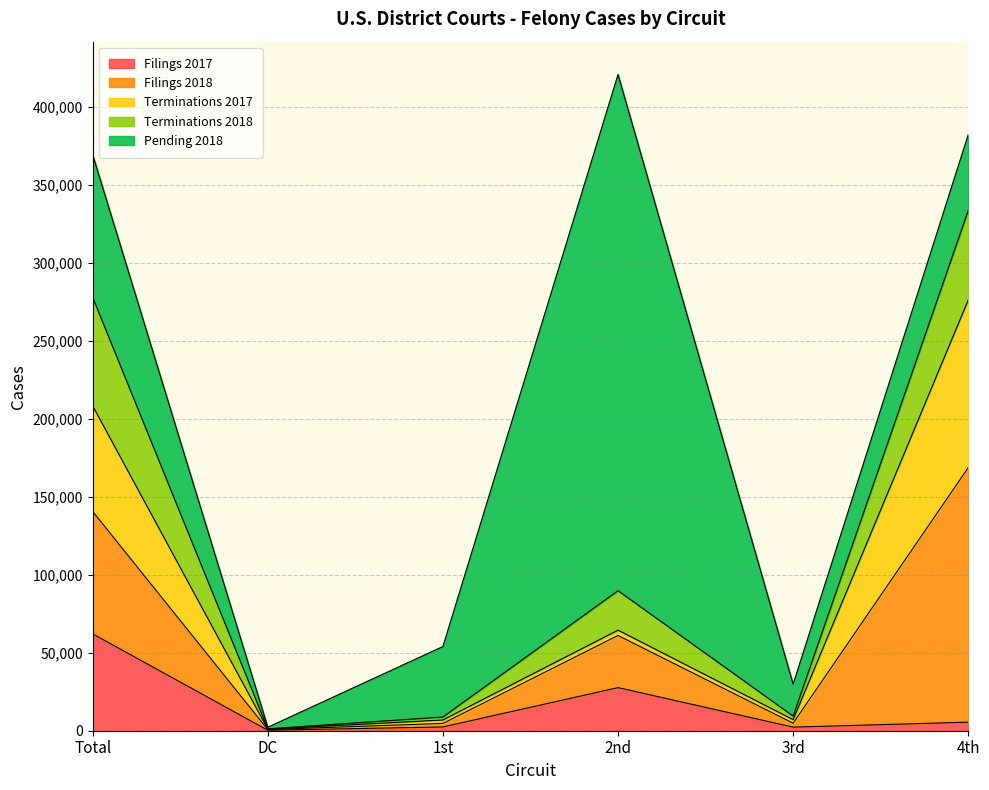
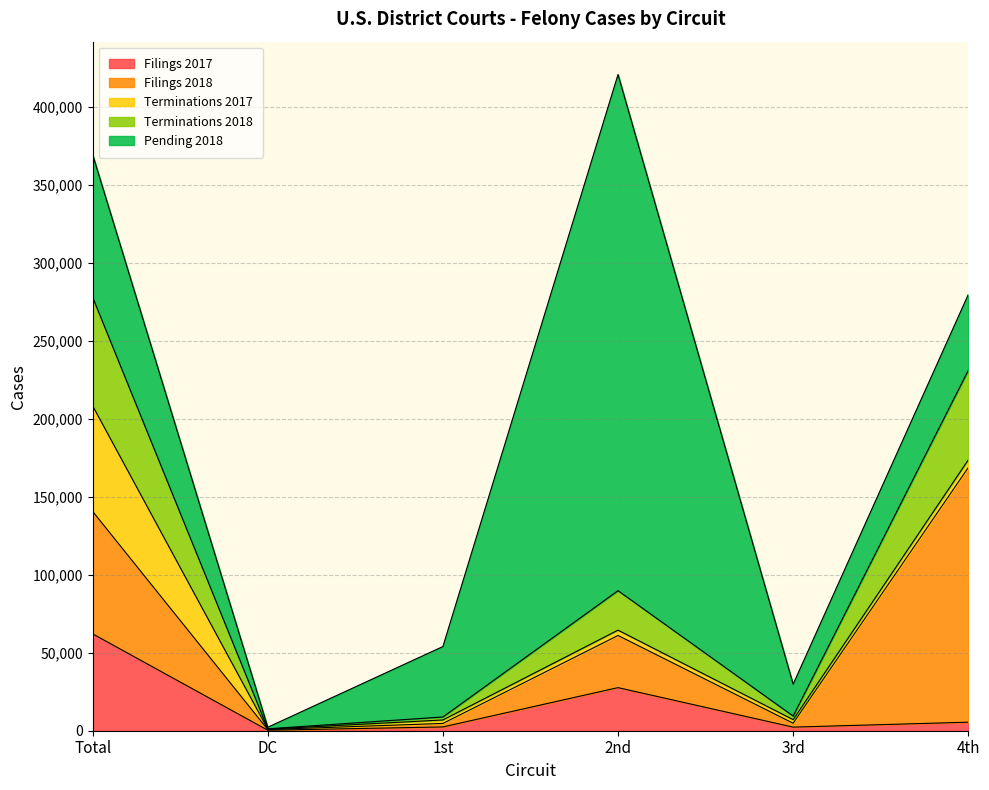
  {
    "Filings 2017": {
      "Total": "62,000",
      "1st": "2,000",
      "2nd": "28,000",
      "3rd": "2,000",
      "4th": "5,000"
    },
    "Filings 2018": {
      "Total": "78,000",
      "1st": "2,000",
      "2nd": "33,000",
      "3rd": "3,000",
      "4th": "163,000"
    },
    "Terminations 2017": {
      "Total": "68,000",
      "1st": "2,000",
      "2nd": "3,000",
      "3rd": "2,000",
-     "4th": "107,000"
+     "4th": "5,000"
    },
    "Terminations 2018": {
      "Total": "70,000",
      "1st": "2,000",
      "2nd": "25,000",
      "3rd": "2,000",
      "4th": "57,000"
    },
    "Pending 2018": {
      "Total": "91,000",
      "1st": "45,000",
      "2nd": "331,000",
      "3rd": "20,000",
      "4th": "49,000"
    }
  }
